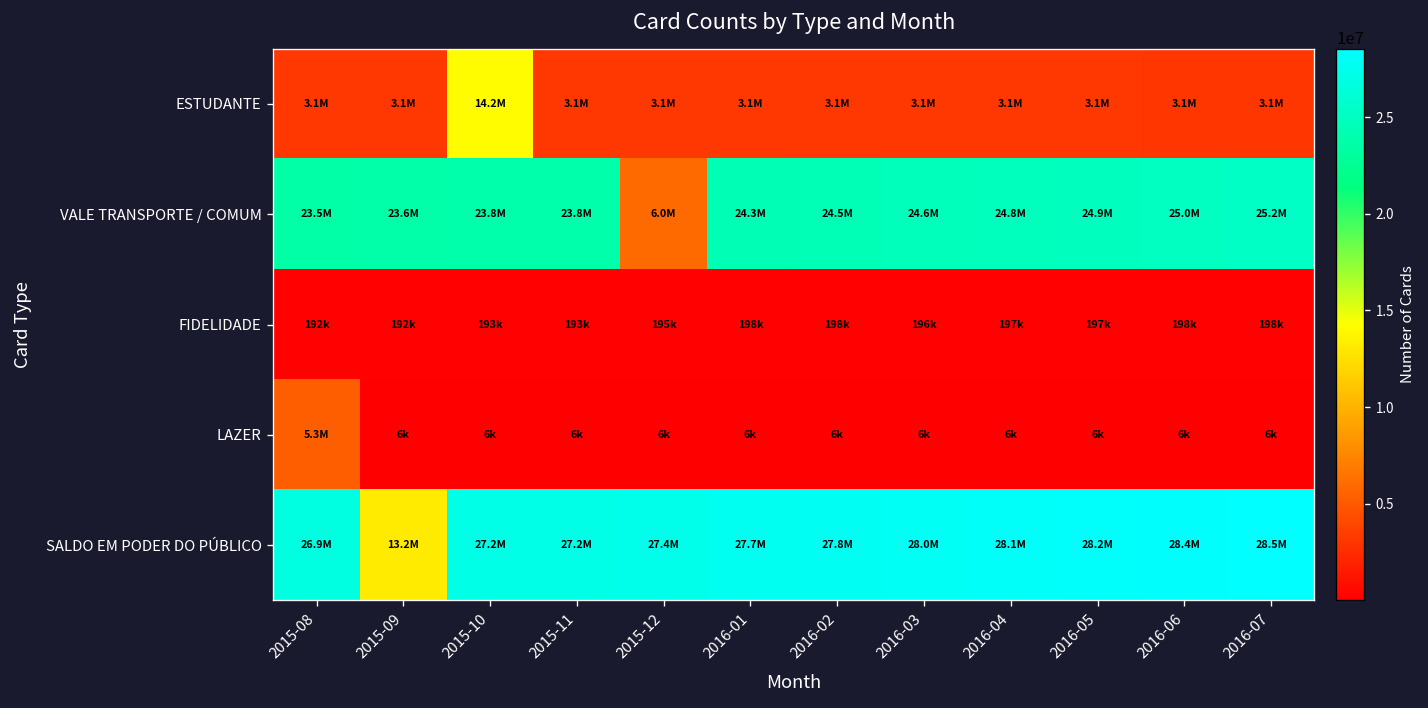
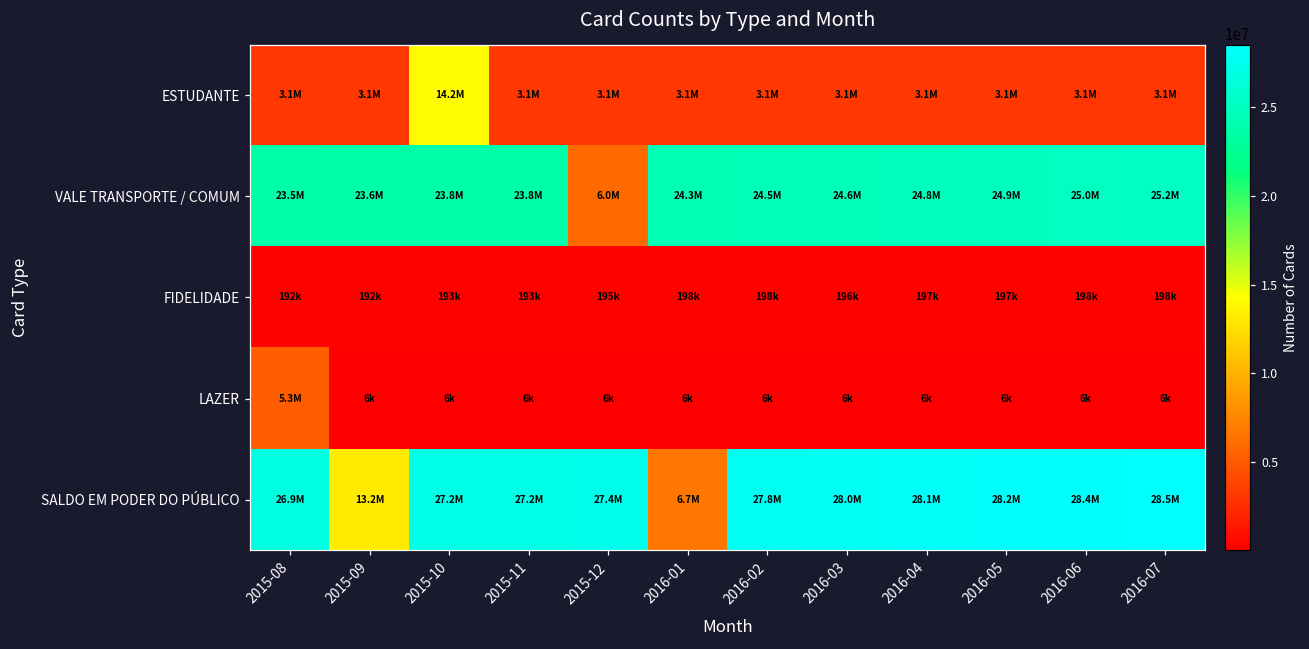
  {
    "ESTUDANTE": {
      "2015-08": "3.1M",
      "2015-09": "3.1M",
      "2015-10": "14.2M",
      "2015-11": "3.1M",
      "2015-12": "3.1M",
      "2016-01": "3.1M",
      "2016-02": "3.1M",
      "2016-03": "3.1M",
      "2016-04": "3.1M",
      "2016-05": "3.1M",
      "2016-06": "3.1M",
      "2016-07": "3.1M"
    },
    "VALE TRANSPORTE / COMUM": {
      "2015-08": "23.5M",
      "2015-09": "23.6M",
      "2015-10": "23.8M",
      "2015-11": "23.8M",
      "2015-12": "6.0M",
      "2016-01": "24.3M",
      "2016-02": "24.5M",
      "2016-03": "24.6M",
      "2016-04": "24.8M",
      "2016-05": "24.9M",
      "2016-06": "25.0M",
      "2016-07": "25.2M"
    },
    "FIDELIDADE": {
      "2015-08": "192k",
      "2015-09": "192k",
      "2015-10": "193k",
      "2015-11": "193k",
      "2015-12": "195k",
      "2016-01": "198k",
      "2016-02": "198k",
      "2016-03": "196k",
      "2016-04": "197k",
      "2016-05": "197k",
      "2016-06": "198k",
      "2016-07": "198k"
    },
    "LAZER": {
      "2015-08": "5.3M",
      "2015-09": "6k",
      "2015-10": "6k",
      "2015-11": "6k",
      "2015-12": "6k",
      "2016-01": "6k",
      "2016-02": "6k",
      "2016-03": "6k",
      "2016-04": "6k",
      "2016-05": "6k",
      "2016-06": "6k",
      "2016-07": "6k"
    },
    "SALDO EM PODER DO PÚBLICO": {
      "2015-08": "26.9M",
      "2015-09": "13.2M",
      "2015-10": "27.2M",
      "2015-11": "27.2M",
      "2015-12": "27.4M",
-     "2016-01": "27.7M",
+     "2016-01": "6.7M",
      "2016-02": "27.8M",
      "2016-03": "28.0M",
      "2016-04": "28.1M",
      "2016-05": "28.2M",
      "2016-06": "28.4M",
      "2016-07": "28.5M"
    }
  }
